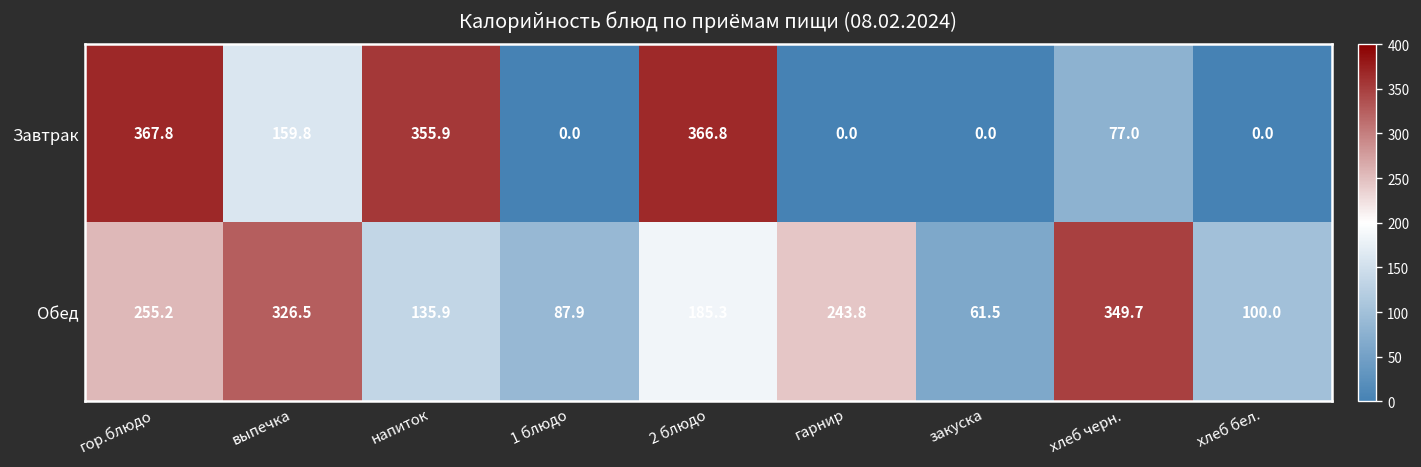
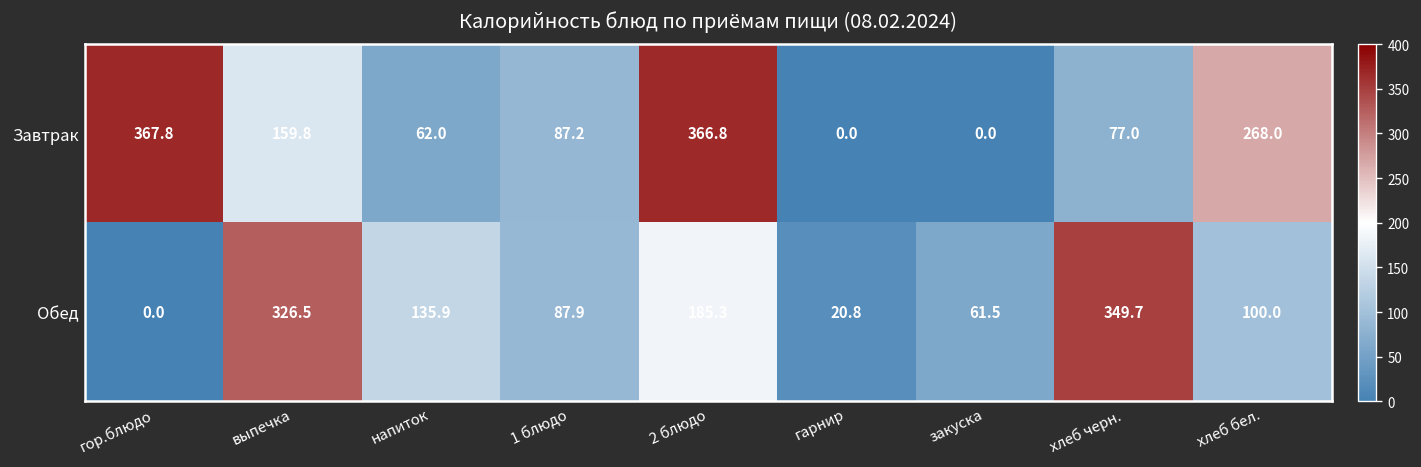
  {
    "Завтрак": {
      "гор.блюдо": 367.8,
-     "напиток": 355.9,
-     "1 блюдо": 0.0,
+     "напиток": 62.0,
+     "1 блюдо": 87.2,
      "2 блюдо": 366.8,
      "гарнир": 0.0,
      "закуска": 0.0,
      "хлеб черн.": 77.0,
-     "хлеб бел.": 0.0
+     "хлеб бел.": 268.0
    },
    "Обед": {
-     "гор.блюдо": 255.2,
+     "гор.блюдо": 0.0,
      "выпечка": 326.5,
      "напиток": 135.9,
      "1 блюдо": 87.9,
-     "гарнир": 243.8,
+     "гарнир": 20.8,
      "закуска": 61.5,
      "хлеб черн.": 349.7,
      "хлеб бел.": 100.0
    }
  }
